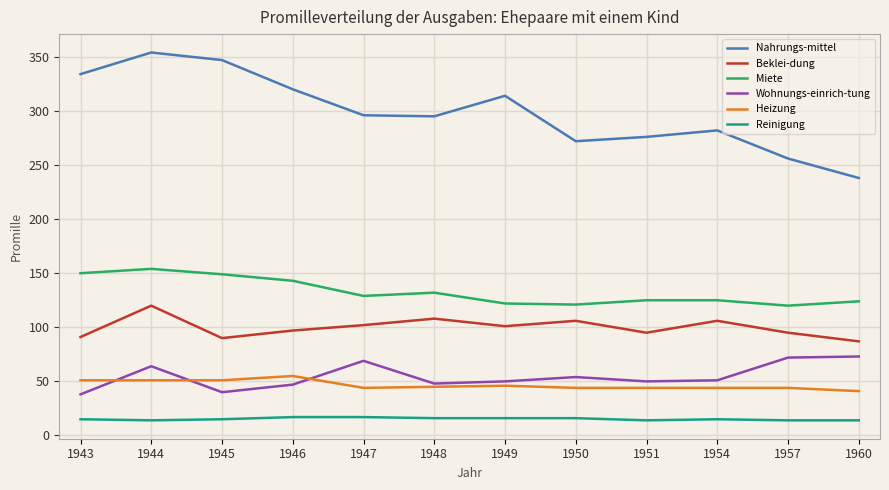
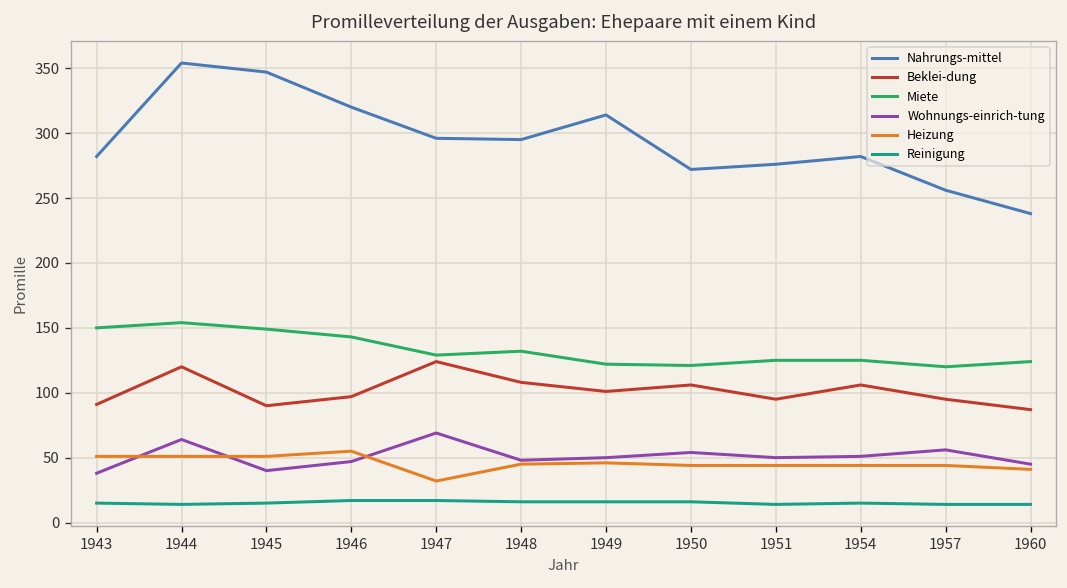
  {
    "Nahrungs-mittel": {
-     "1943": 334,
+     "1943": 282,
      "1944": 354,
      "1945": 347,
      "1946": 320,
      "1947": 296,
      "1948": 295,
      "1949": 314,
      "1950": 272,
      "1951": 276,
      "1954": 282,
      "1957": 256,
      "1960": 238
    },
    "Beklei-dung": {
      "1943": 91,
      "1944": 120,
      "1945": 90,
      "1946": 97,
-     "1947": 102,
+     "1947": 124,
      "1948": 108,
      "1949": 101,
      "1950": 106,
      "1951": 95,
      "1954": 106,
      "1957": 95,
      "1960": 87
    },
    "Wohnungs-einrich-tung": {
      "1943": 38,
      "1944": 64,
      "1945": 40,
      "1946": 47,
      "1947": 69,
      "1948": 48,
      "1949": 50,
      "1950": 54,
      "1951": 50,
      "1954": 51,
-     "1957": 72,
-     "1960": 73
+     "1957": 56,
+     "1960": 45
    },
    "Heizung": {
      "1943": 51,
      "1944": 51,
      "1945": 51,
      "1946": 55,
-     "1947": 44,
+     "1947": 32,
      "1948": 45,
      "1949": 46,
      "1950": 44,
      "1951": 44,
      "1954": 44,
      "1957": 44,
      "1960": 41
    }
  }
